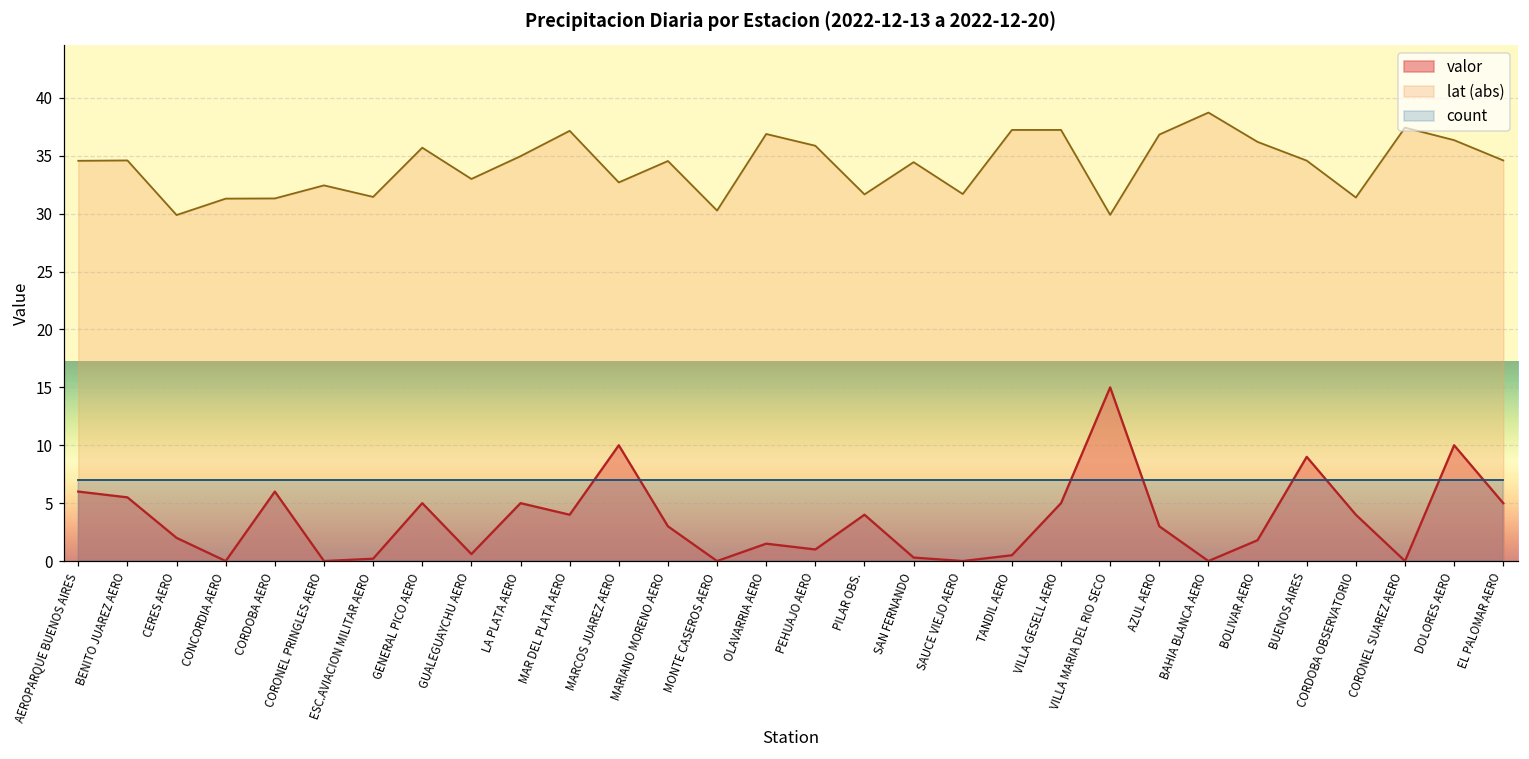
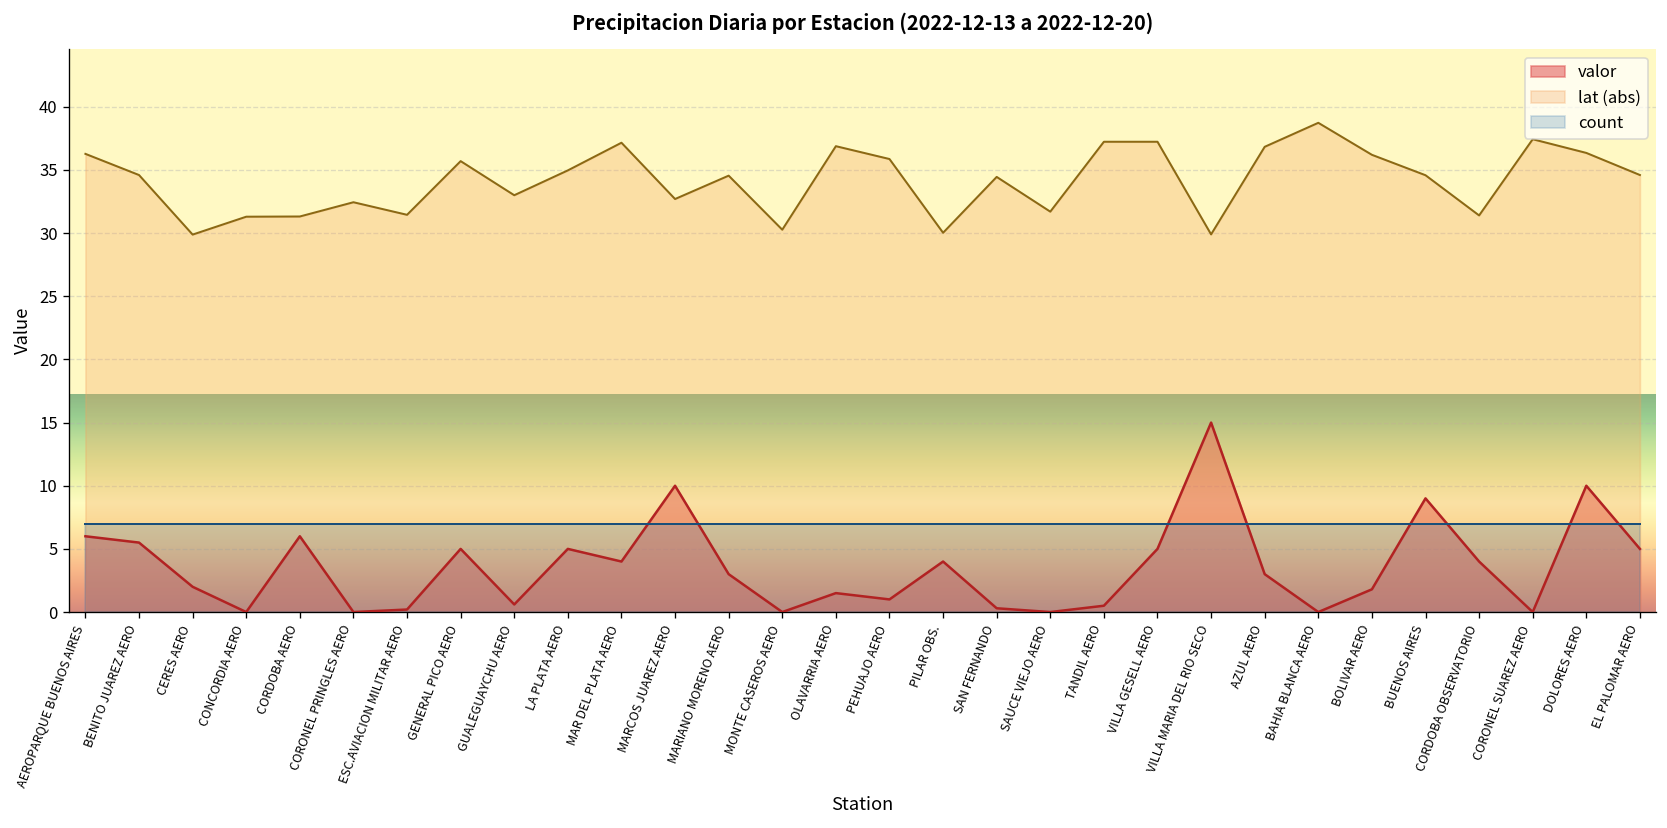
  {
    "valor": {
      "AEROPARQUE BUENOS AIRES": 6.0,
      "BENITO JUAREZ AERO": 5.5,
      "CERES AERO": 2.0,
      "CONCORDIA AERO": 0.0,
      "CORDOBA AERO": 6.0,
      "CORONEL PRINGLES AERO": 0.0,
      "ESC.AVIACION MILITAR AERO": 0.2,
      "GENERAL PICO AERO": 5.0,
      "GUALEGUAYCHU AERO": 0.6,
      "LA PLATA AERO": 5.0,
      "MAR DEL PLATA AERO": 4.0,
      "MARCOS JUAREZ AERO": 10.0,
      "MARIANO MORENO AERO": 3.0,
      "MONTE CASEROS AERO": 0.0,
      "OLAVARRIA AERO": 1.5,
      "PEHUAJO AERO": 1.0,
      "PILAR OBS.": 4.0,
      "SAN FERNANDO": 0.3,
      "SAUCE VIEJO AERO": 0.0,
      "TANDIL AERO": 0.5,
      "VILLA GESELL AERO": 5.0,
      "VILLA MARIA DEL RIO SECO": 15.0,
      "AZUL AERO": 3.0,
      "BAHIA BLANCA AERO": 0.0,
      "BOLIVAR AERO": 1.8,
      "BUENOS AIRES": 9.0,
      "CORDOBA OBSERVATORIO": 4.0,
      "CORONEL SUAREZ AERO": 0.0,
      "DOLORES AERO": 10.0,
      "EL PALOMAR AERO": 5.0
    },
    "lat (abs)": {
-     "AEROPARQUE BUENOS AIRES": 34.6,
+     "AEROPARQUE BUENOS AIRES": 36.3,
      "BENITO JUAREZ AERO": 34.6,
      "CERES AERO": 29.9,
      "CONCORDIA AERO": 31.3,
      "CORDOBA AERO": 31.3,
      "CORONEL PRINGLES AERO": 32.4,
      "ESC.AVIACION MILITAR AERO": 31.5,
      "GENERAL PICO AERO": 35.7,
      "GUALEGUAYCHU AERO": 33.0,
      "LA PLATA AERO": 35.0,
      "MAR DEL PLATA AERO": 37.2,
      "MARCOS JUAREZ AERO": 32.7,
      "MARIANO MORENO AERO": 34.6,
      "MONTE CASEROS AERO": 30.3,
      "OLAVARRIA AERO": 36.9,
      "PEHUAJO AERO": 35.9,
-     "PILAR OBS.": 31.7,
+     "PILAR OBS.": 30.0,
      "SAN FERNANDO": 34.5,
      "SAUCE VIEJO AERO": 31.7,
      "TANDIL AERO": 37.2,
      "VILLA GESELL AERO": 37.2,
      "VILLA MARIA DEL RIO SECO": 29.9,
      "AZUL AERO": 36.8,
      "BAHIA BLANCA AERO": 38.7,
      "BOLIVAR AERO": 36.2,
      "BUENOS AIRES": 34.6,
      "CORDOBA OBSERVATORIO": 31.4,
      "CORONEL SUAREZ AERO": 37.4,
      "DOLORES AERO": 36.4,
      "EL PALOMAR AERO": 34.6
    },
    "count": {
      "AEROPARQUE BUENOS AIRES": 7.0,
      "BENITO JUAREZ AERO": 7.0,
      "CERES AERO": 7.0,
      "CONCORDIA AERO": 7.0,
      "CORDOBA AERO": 7.0,
      "CORONEL PRINGLES AERO": 7.0,
      "ESC.AVIACION MILITAR AERO": 7.0,
      "GENERAL PICO AERO": 7.0,
      "GUALEGUAYCHU AERO": 7.0,
      "LA PLATA AERO": 7.0,
      "MAR DEL PLATA AERO": 7.0,
      "MARCOS JUAREZ AERO": 7.0,
      "MARIANO MORENO AERO": 7.0,
      "MONTE CASEROS AERO": 7.0,
      "OLAVARRIA AERO": 7.0,
      "PEHUAJO AERO": 7.0,
      "PILAR OBS.": 7.0,
      "SAN FERNANDO": 7.0,
      "SAUCE VIEJO AERO": 7.0,
      "TANDIL AERO": 7.0,
      "VILLA GESELL AERO": 7.0,
      "VILLA MARIA DEL RIO SECO": 7.0,
      "AZUL AERO": 7.0,
      "BAHIA BLANCA AERO": 7.0,
      "BOLIVAR AERO": 7.0,
      "BUENOS AIRES": 7.0,
      "CORDOBA OBSERVATORIO": 7.0,
      "CORONEL SUAREZ AERO": 7.0,
      "DOLORES AERO": 7.0,
      "EL PALOMAR AERO": 7.0
    }
  }
